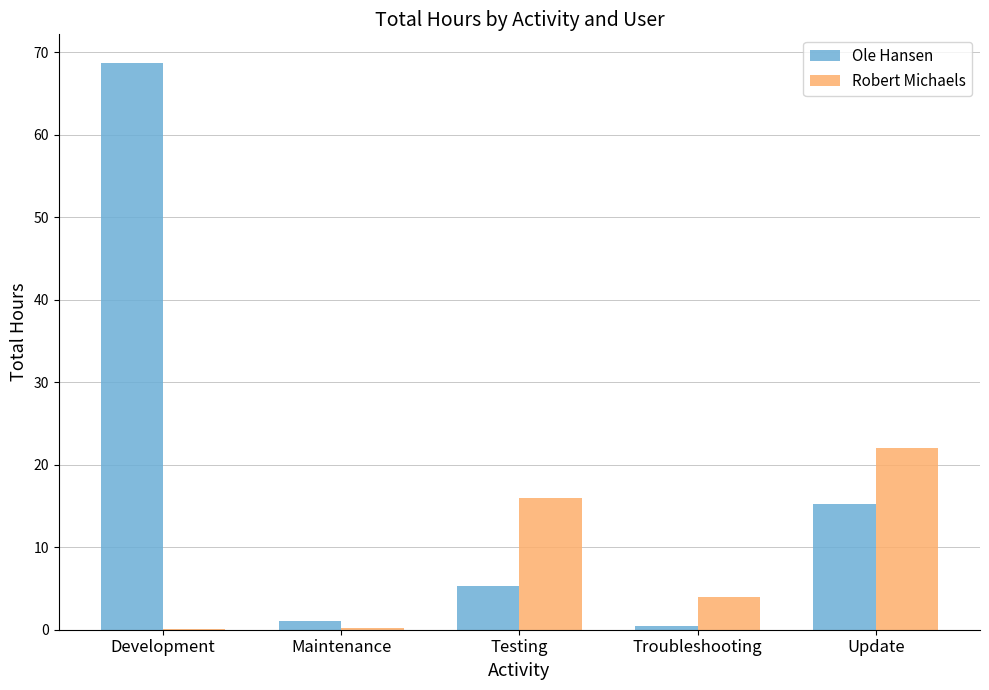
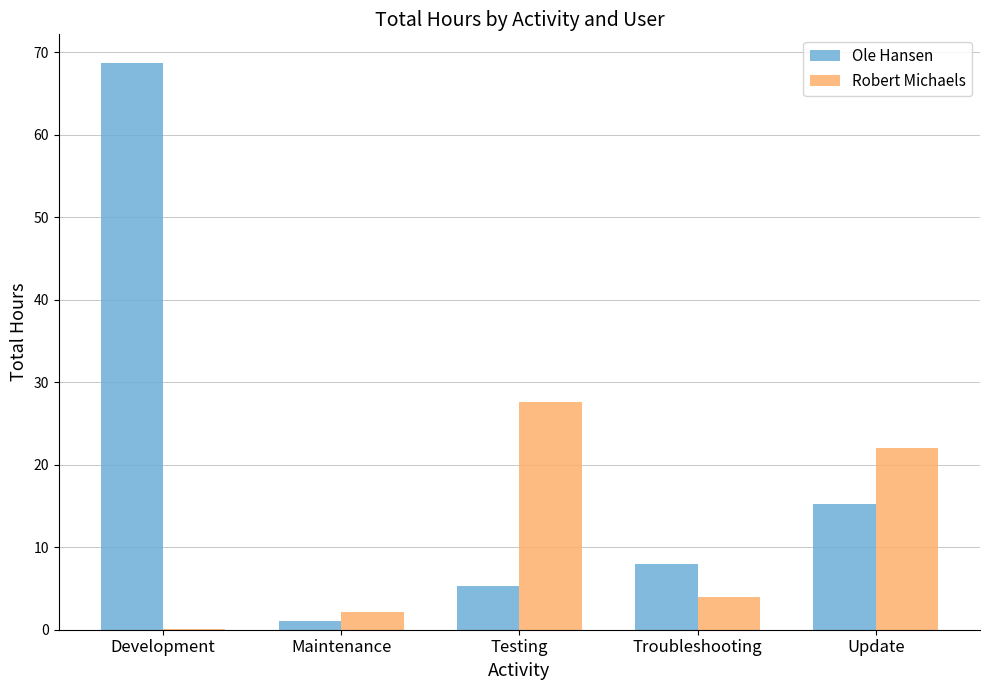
  {
    "Ole Hansen": {
      "Development": 69,
      "Maintenance": 1,
      "Testing": 5,
-     "Troubleshooting": 1,
+     "Troubleshooting": 8,
      "Update": 15
    },
    "Robert Michaels": {
-     "Maintenance": 0,
-     "Testing": 16,
+     "Maintenance": 2,
+     "Testing": 28,
      "Troubleshooting": 4,
      "Update": 22
    }
  }
